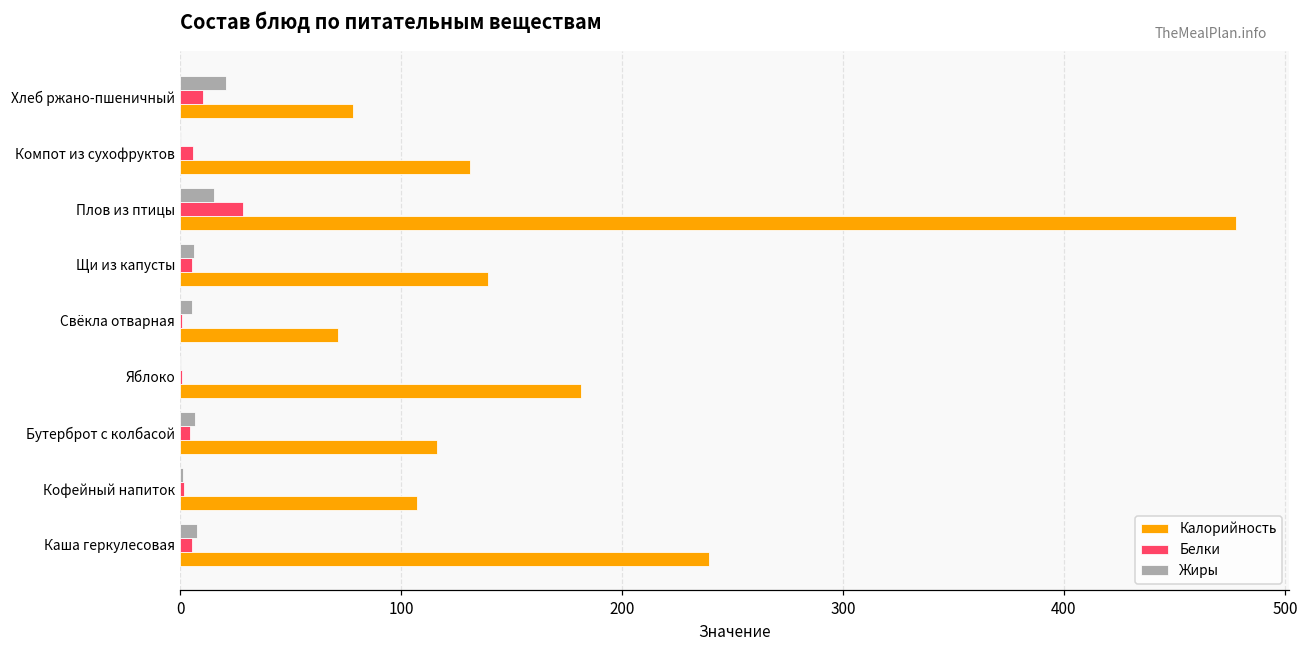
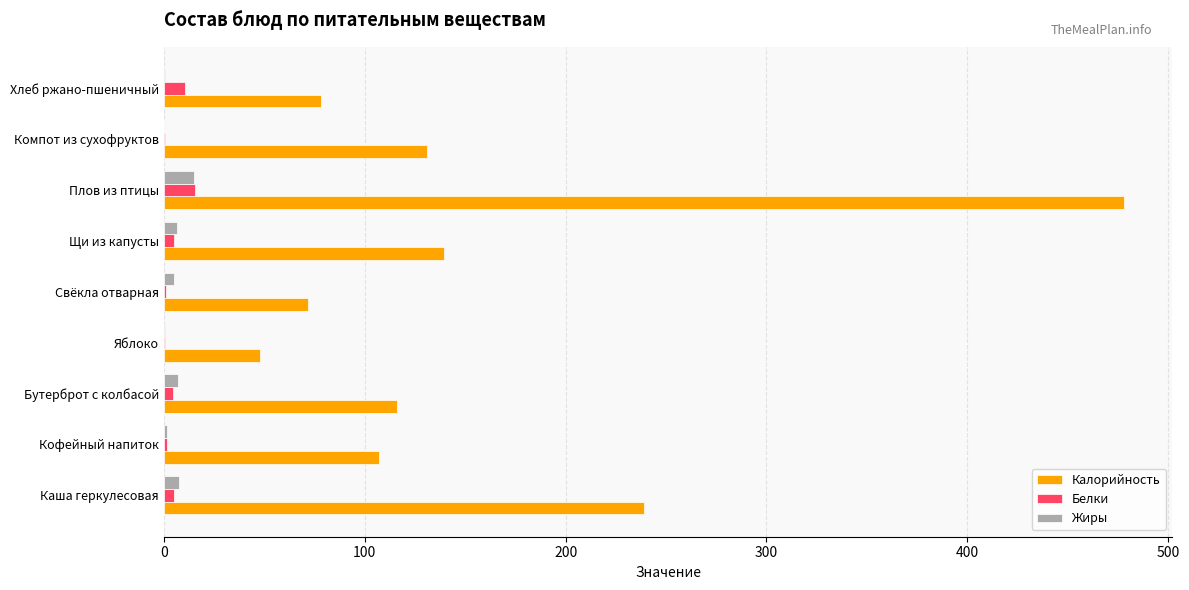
  {
    "Калорийность": {
      "Хлеб ржано-пшеничный": 78,
      "Компот из сухофруктов": 131,
      "Плов из птицы": 478,
      "Щи из капусты": 139,
      "Свёкла отварная": 72,
-     "Яблоко": 181,
+     "Яблоко": 48,
      "Бутерброт с колбасой": 116,
      "Кофейный напиток": 107,
      "Каша геркулесовая": 239
    },
    "Белки": {
      "Хлеб ржано-пшеничный": 10,
-     "Компот из сухофруктов": 6,
-     "Плов из птицы": 28,
+     "Компот из сухофруктов": 1,
+     "Плов из птицы": 16,
      "Щи из капусты": 5,
      "Бутерброт с колбасой": 4,
      "Кофейный напиток": 2,
      "Каша геркулесовая": 5
    },
    "Жиры": {
-     "Хлеб ржано-пшеничный": 21,
+     "Хлеб ржано-пшеничный": 1,
      "Плов из птицы": 15,
      "Щи из капусты": 6,
      "Свёкла отварная": 5,
      "Бутерброт с колбасой": 7,
      "Кофейный напиток": 1,
      "Каша геркулесовая": 8
    }
  }
